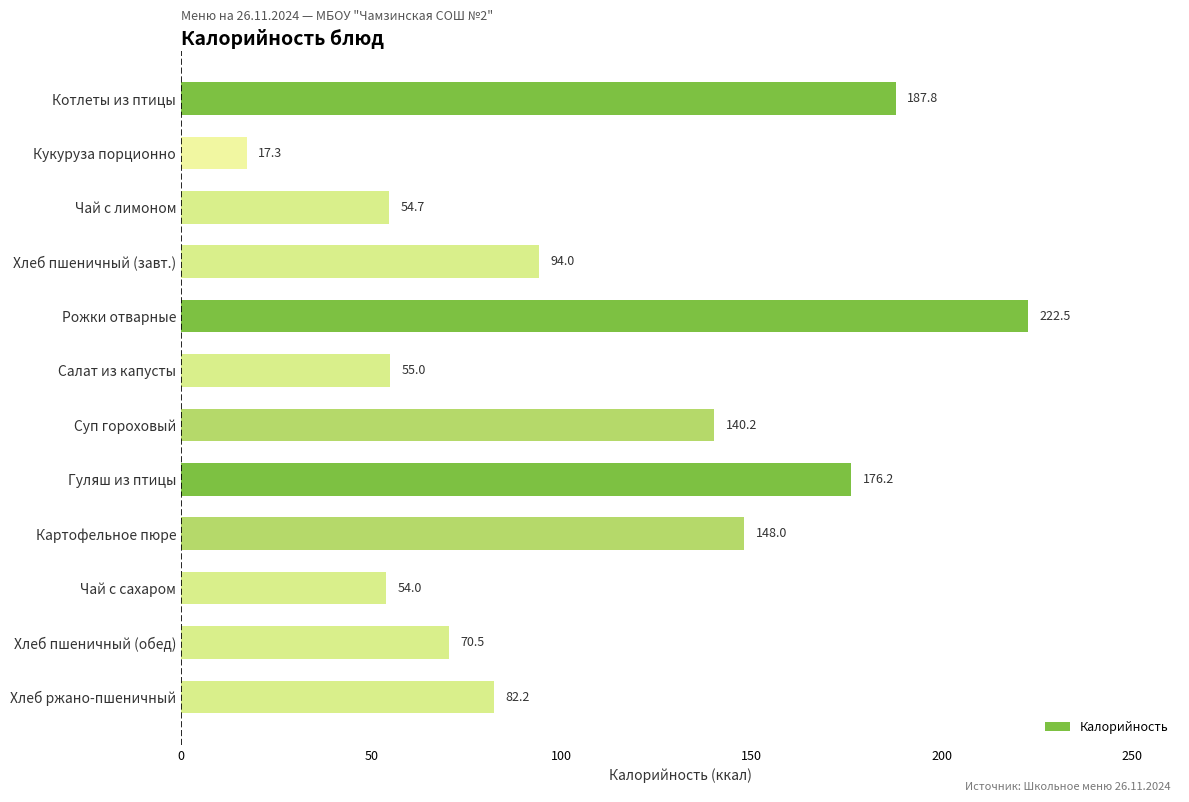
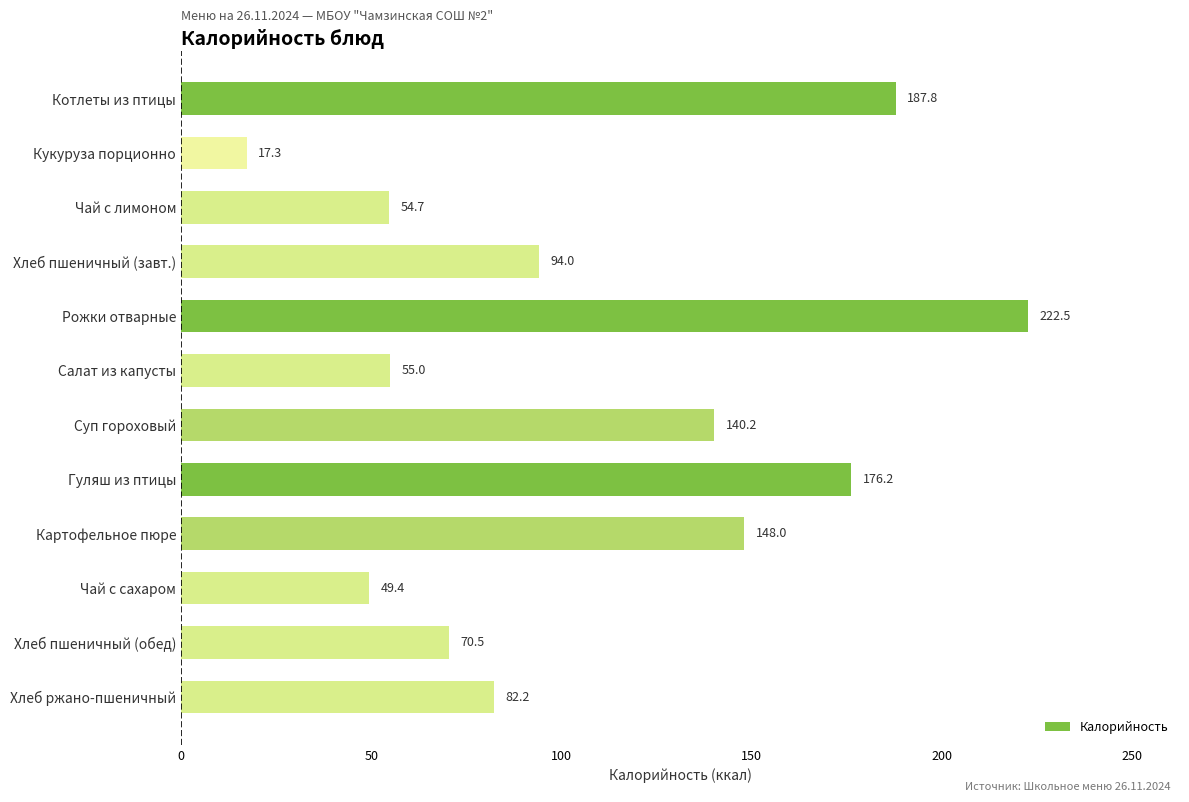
  {
    "Котлеты из птицы": 187.8,
    "Кукуруза порционно": 17.3,
    "Чай с лимоном": 54.7,
    "Хлеб пшеничный (завт.)": 94.0,
    "Рожки отварные": 222.5,
    "Салат из капусты": 55.0,
    "Суп гороховый": 140.2,
    "Гуляш из птицы": 176.2,
    "Картофельное пюре": 148.0,
-   "Чай с сахаром": 54.0,
+   "Чай с сахаром": 49.4,
    "Хлеб пшеничный (обед)": 70.5,
    "Хлеб ржано-пшеничный": 82.2
  }
